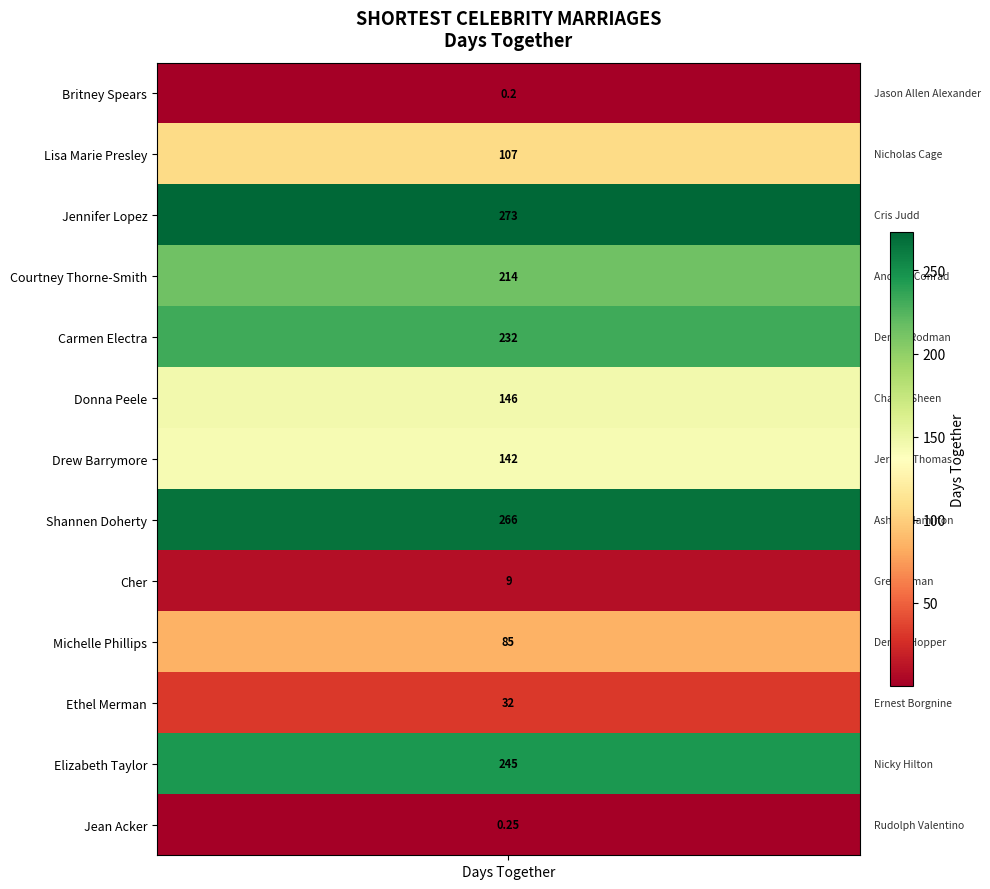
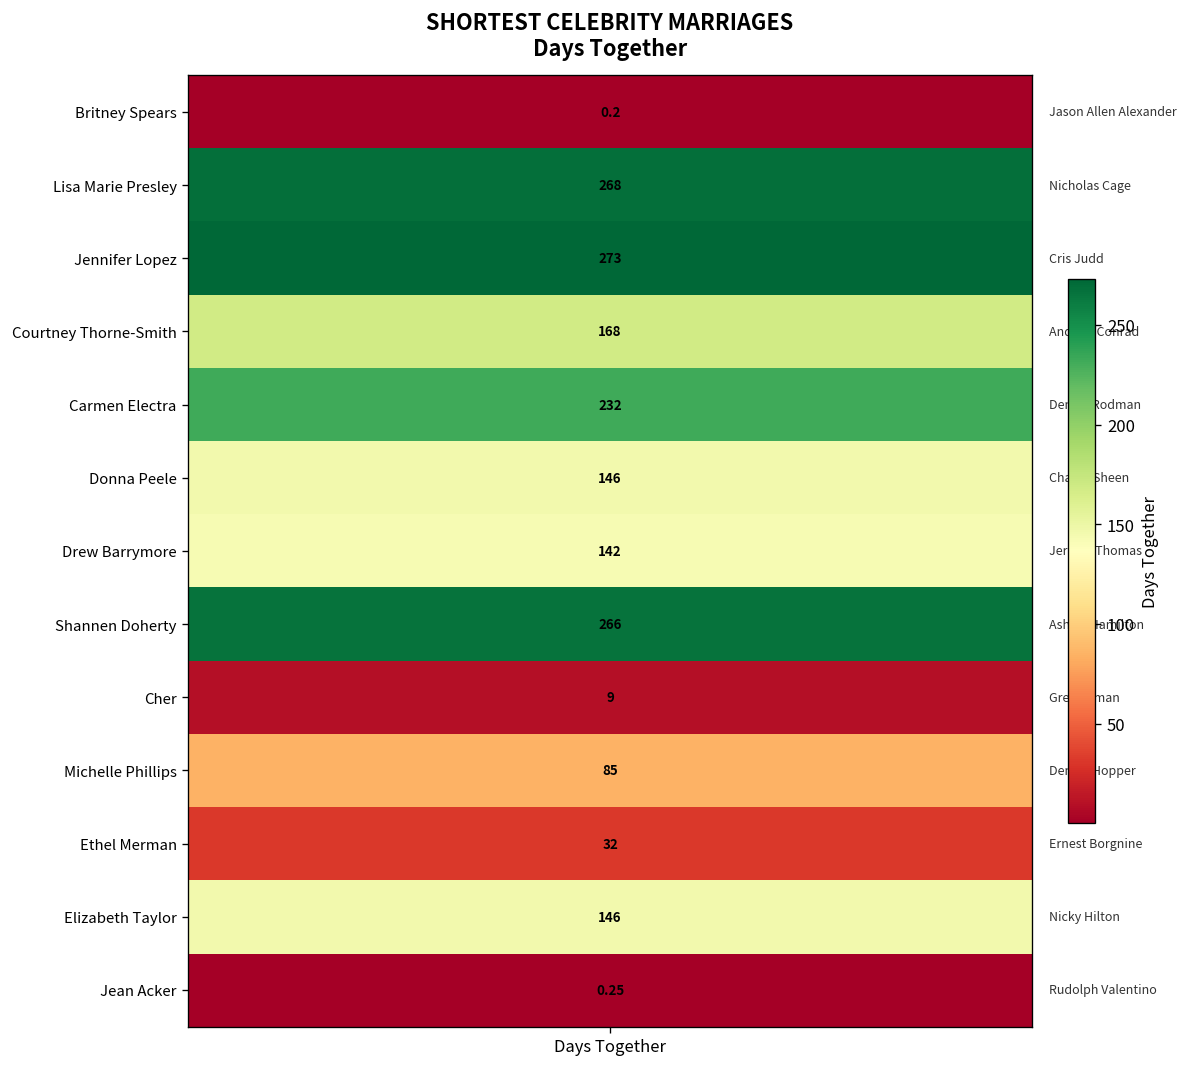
  {
    "Britney Spears": {
      "Days Together": 0.2
    },
    "Lisa Marie Presley": {
-     "Days Together": 107
+     "Days Together": 268
    },
    "Jennifer Lopez": {
      "Days Together": 273
    },
    "Courtney Thorne-Smith": {
-     "Days Together": 214
+     "Days Together": 168
    },
    "Carmen Electra": {
      "Days Together": 232
    },
    "Donna Peele": {
      "Days Together": 146
    },
    "Drew Barrymore": {
      "Days Together": 142
    },
    "Shannen Doherty": {
      "Days Together": 266
    },
    "Cher": {
      "Days Together": 9
    },
    "Michelle Phillips": {
      "Days Together": 85
    },
    "Ethel Merman": {
      "Days Together": 32
    },
    "Elizabeth Taylor": {
-     "Days Together": 245
+     "Days Together": 146
    },
    "Jean Acker": {
      "Days Together": 0.25
    }
  }
